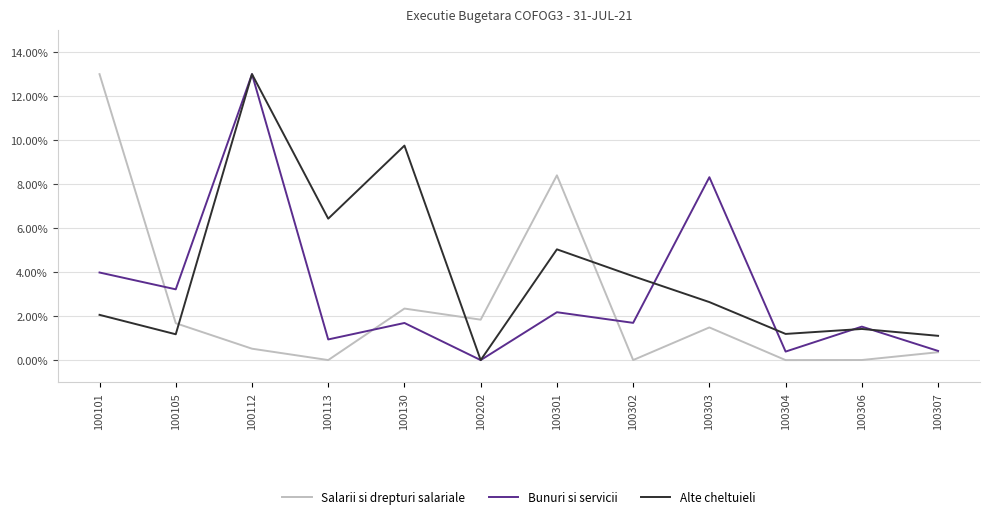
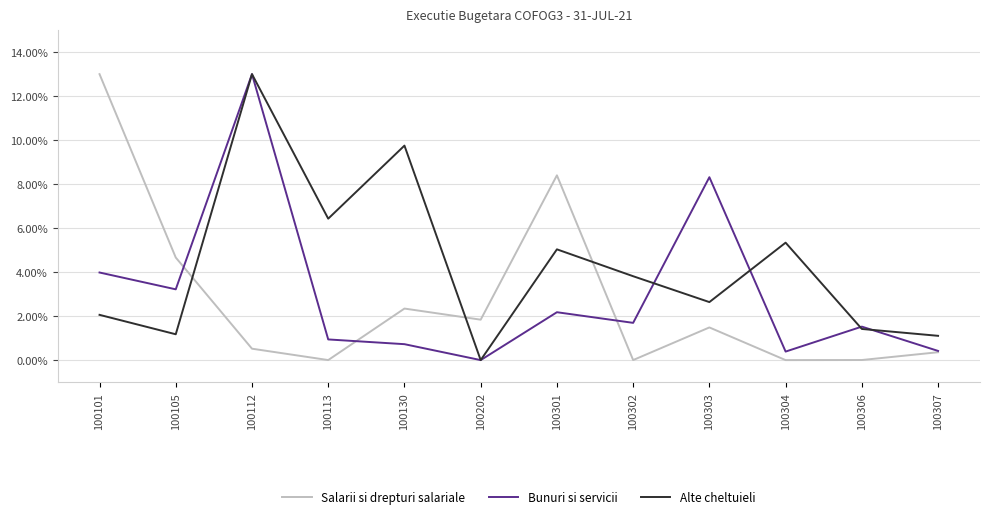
  {
    "Salarii si drepturi salariale": {
      "100101": "13.0%",
-     "100105": "1.7%",
+     "100105": "4.7%",
      "100112": "0.5%",
      "100113": "0.0%",
      "100130": "2.3%",
      "100202": "1.8%",
      "100301": "8.4%",
      "100302": "0.0%",
      "100303": "1.5%",
      "100304": "0.0%",
      "100306": "0.0%"
    },
    "Bunuri si servicii": {
      "100101": "4.0%",
      "100105": "3.2%",
      "100113": "0.9%",
-     "100130": "1.7%",
+     "100130": "0.7%",
      "100301": "2.2%",
      "100302": "1.7%",
      "100303": "8.3%",
      "100304": "0.4%"
    },
    "Alte cheltuieli": {
      "100101": "2.1%",
      "100105": "1.2%",
      "100113": "6.4%",
      "100130": "9.8%",
      "100301": "5.0%",
      "100302": "3.8%",
      "100303": "2.6%",
-     "100304": "1.2%",
+     "100304": "5.3%",
      "100307": "1.1%"
    }
  }
